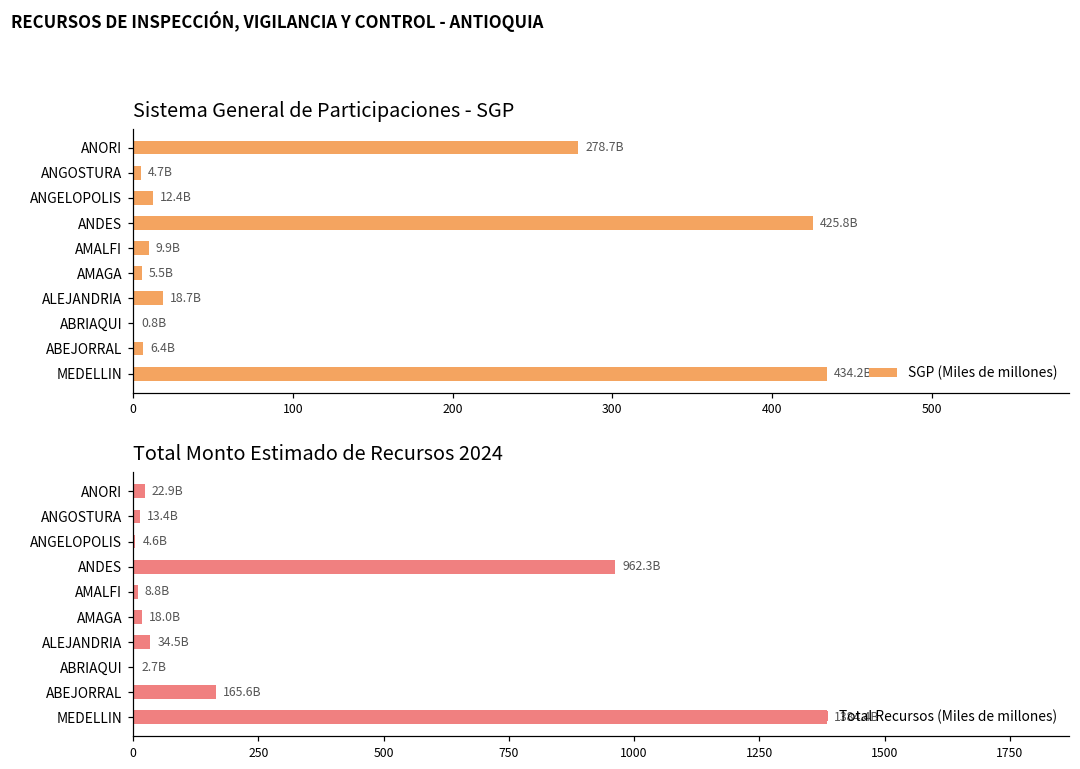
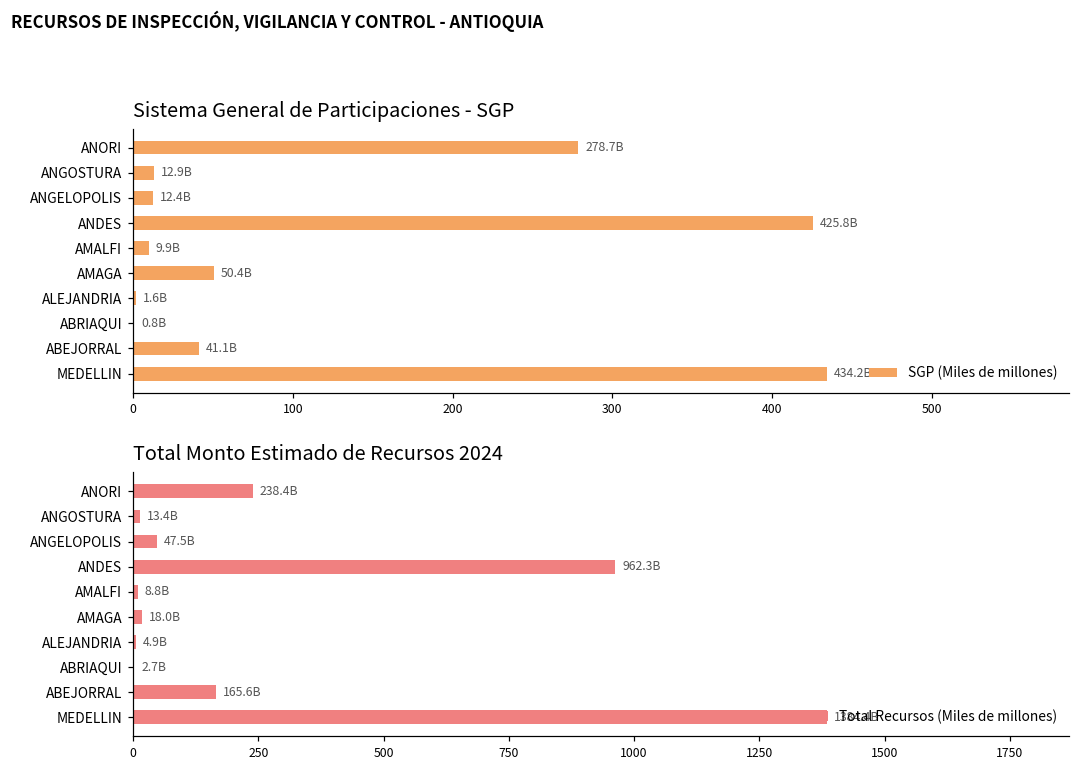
  {
    "Sistema General de Participaciones - SGP": {
      "ANORI": "278.7B",
-     "ANGOSTURA": "4.7B",
+     "ANGOSTURA": "12.9B",
      "ANGELOPOLIS": "12.4B",
      "ANDES": "425.8B",
      "AMALFI": "9.9B",
-     "AMAGA": "5.5B",
-     "ALEJANDRIA": "18.7B",
+     "AMAGA": "50.4B",
+     "ALEJANDRIA": "1.6B",
      "ABRIAQUI": "0.8B",
-     "ABEJORRAL": "6.4B",
+     "ABEJORRAL": "41.1B",
      "MEDELLIN": "434.2B"
    },
    "Total Monto Estimado de Recursos 2024": {
-     "ANORI": "22.9B",
+     "ANORI": "238.4B",
      "ANGOSTURA": "13.4B",
-     "ANGELOPOLIS": "4.6B",
+     "ANGELOPOLIS": "47.5B",
      "ANDES": "962.3B",
      "AMALFI": "8.8B",
      "AMAGA": "18.0B",
-     "ALEJANDRIA": "34.5B",
+     "ALEJANDRIA": "4.9B",
      "ABRIAQUI": "2.7B",
      "ABEJORRAL": "165.6B",
      "MEDELLIN": "1384.4B"
    }
  }
